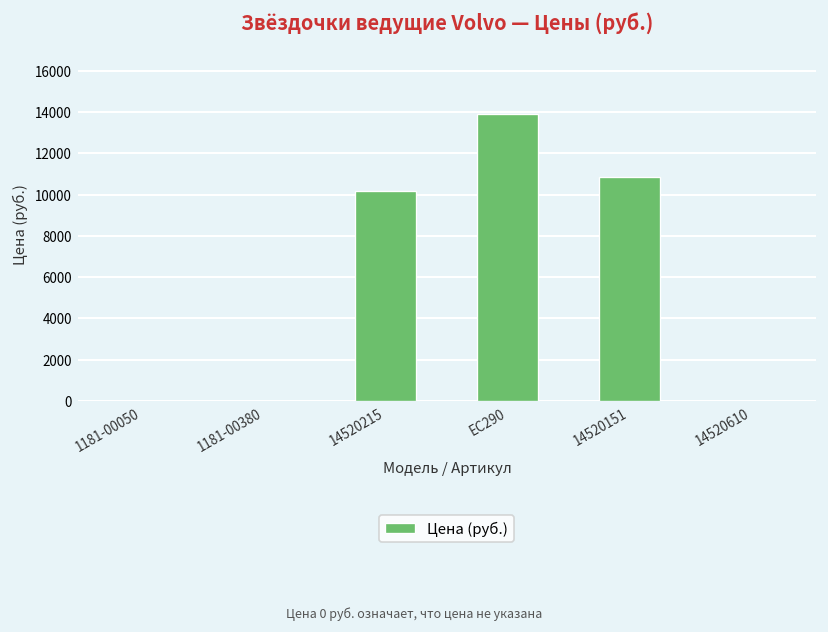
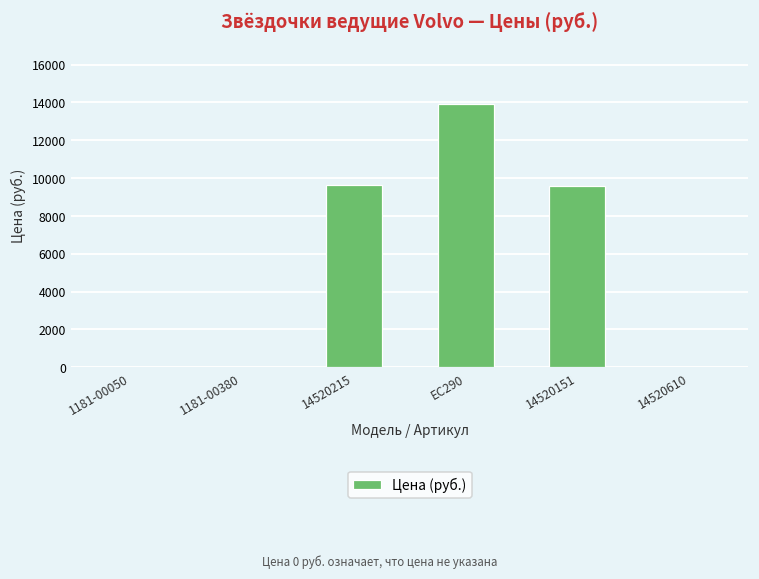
  {
    "1181-00050": 0,
    "1181-00380": 0,
-   "14520215": 10200,
+   "14520215": 9700,
    "EC290": 13900,
-   "14520151": 10800,
+   "14520151": 9600,
    "14520610": 0
  }
